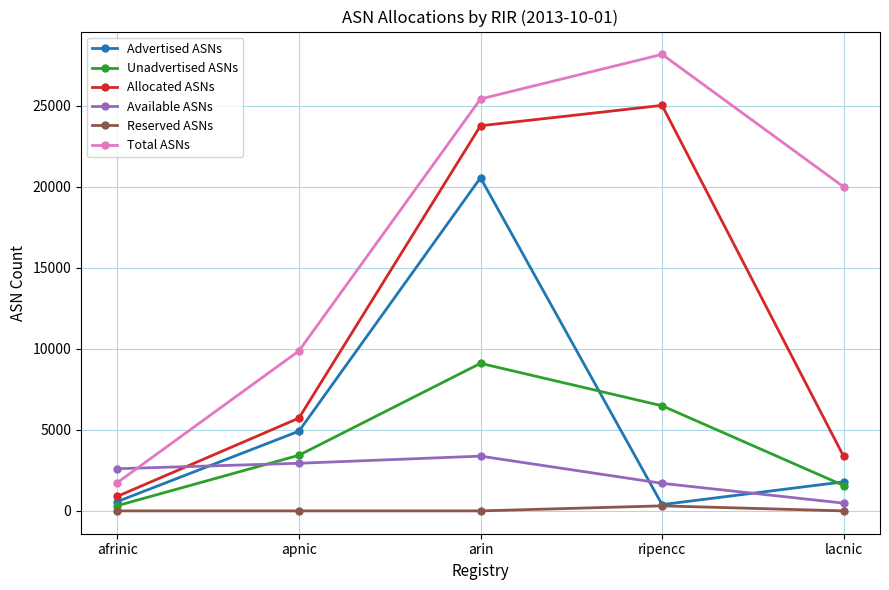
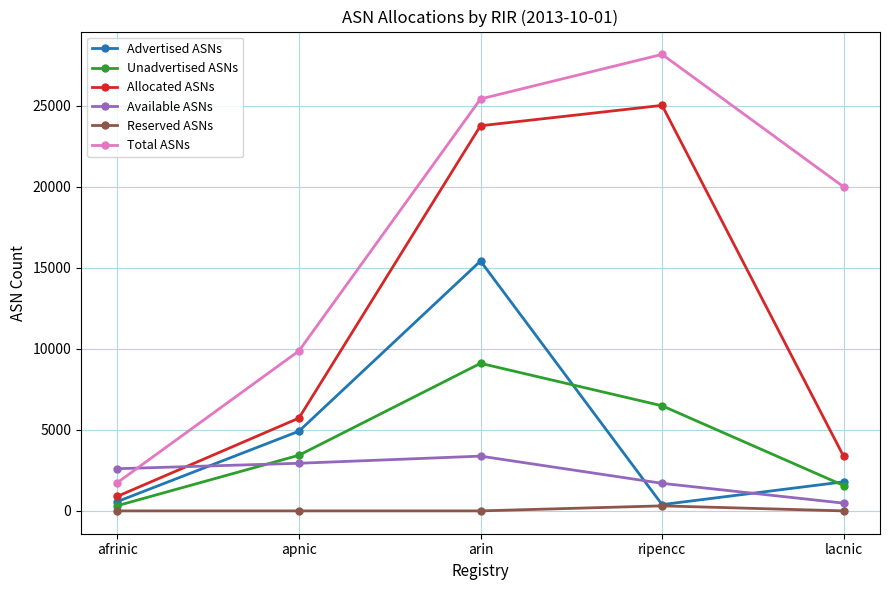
  {
    "Advertised ASNs": {
      "afrinic": 600,
      "apnic": 4900,
-     "arin": 20600,
+     "arin": 15400,
      "lacnic": 1800
    },
    "Unadvertised ASNs": {
      "afrinic": 300,
      "apnic": 3400,
      "arin": 9100,
      "ripencc": 6500,
      "lacnic": 1600
    },
    "Allocated ASNs": {
      "afrinic": 900,
      "apnic": 5700,
      "arin": 23800,
      "ripencc": 25000,
      "lacnic": 3400
    },
    "Available ASNs": {
      "afrinic": 2600,
      "apnic": 2900,
      "arin": 3400,
      "ripencc": 1700,
      "lacnic": 500
    },
    "Reserved ASNs": {
      "afrinic": 0,
      "apnic": 0,
      "arin": 0,
      "lacnic": 0
    },
    "Total ASNs": {
      "afrinic": 1700,
      "apnic": 9900,
      "arin": 25400,
      "ripencc": 28200,
      "lacnic": 20000
    }
  }
